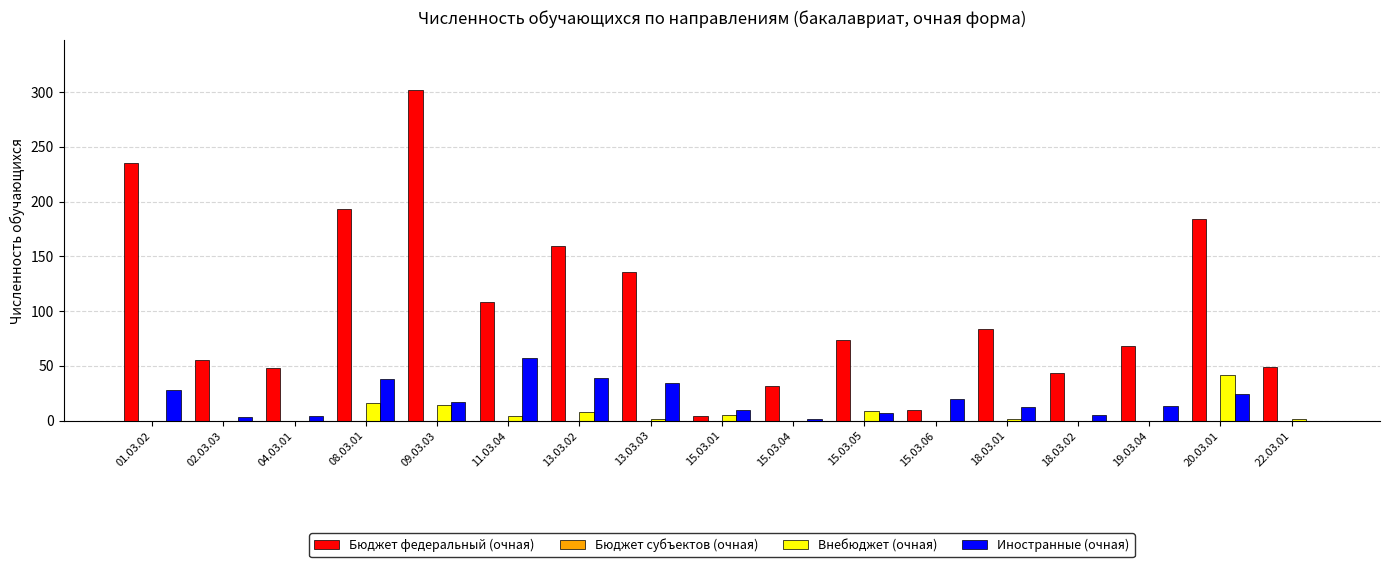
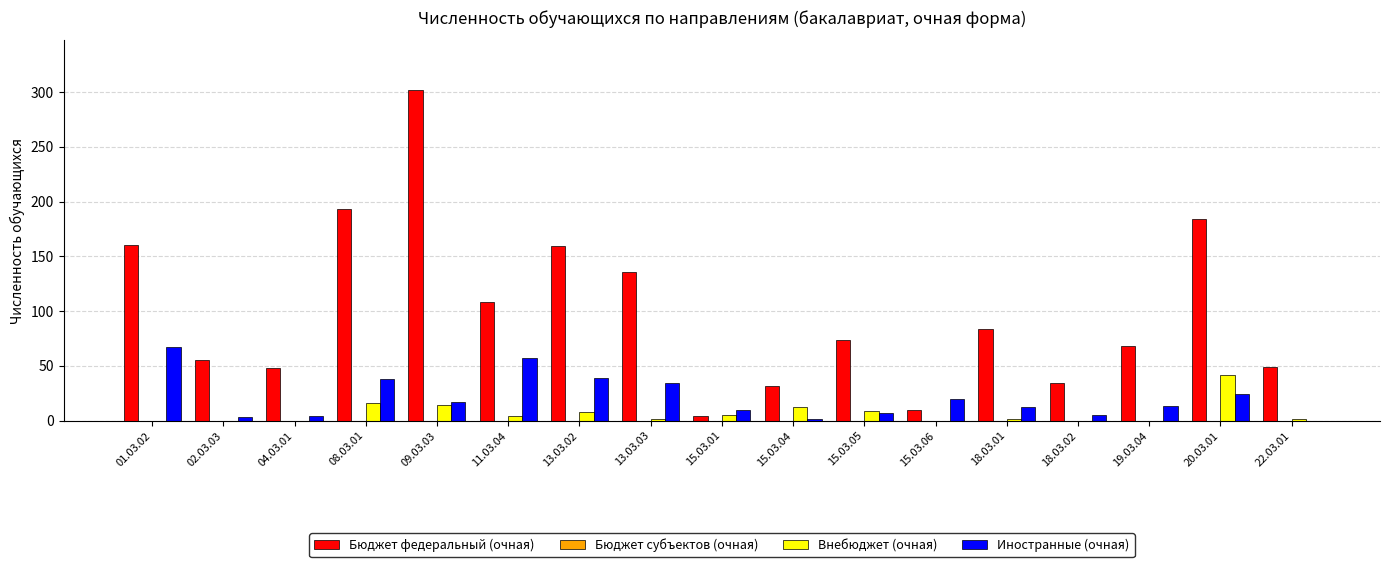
  {
    "Бюджет федеральный (очная)": {
-     "01.03.02": 235,
+     "01.03.02": 160,
      "02.03.03": 55,
      "04.03.01": 48,
      "08.03.01": 193,
      "09.03.03": 302,
      "11.03.04": 108,
      "13.03.02": 159,
      "13.03.03": 136,
      "15.03.01": 4,
      "15.03.04": 32,
      "15.03.05": 74,
      "15.03.06": 10,
      "18.03.01": 84,
-     "18.03.02": 43,
+     "18.03.02": 34,
      "19.03.04": 68,
      "20.03.01": 184,
      "22.03.01": 49
    },
    "Бюджет субъектов (очная)": {
      "01.03.02": 0,
      "02.03.03": 0,
      "04.03.01": 0,
      "08.03.01": 0,
      "09.03.03": 0,
      "11.03.04": 0,
      "13.03.02": 0,
      "13.03.03": 0,
      "15.03.01": 0,
      "15.03.04": 0,
      "15.03.05": 0,
      "15.03.06": 0,
      "18.03.01": 0,
      "18.03.02": 0,
      "19.03.04": 0,
      "20.03.01": 0,
      "22.03.01": 0
    },
    "Внебюджет (очная)": {
      "01.03.02": 0,
      "02.03.03": 0,
      "04.03.01": 0,
      "08.03.01": 16,
      "09.03.03": 14,
      "11.03.04": 4,
      "13.03.02": 8,
      "15.03.01": 5,
-     "15.03.04": 0,
+     "15.03.04": 12,
      "15.03.05": 9,
      "15.03.06": 0,
      "18.03.02": 0,
      "19.03.04": 0,
      "20.03.01": 42
    },
    "Иностранные (очная)": {
-     "01.03.02": 28,
+     "01.03.02": 67,
      "02.03.03": 3,
      "04.03.01": 4,
      "08.03.01": 38,
      "09.03.03": 17,
      "11.03.04": 57,
      "13.03.02": 39,
      "13.03.03": 34,
      "15.03.01": 10,
      "15.03.05": 7,
      "15.03.06": 20,
      "18.03.01": 12,
      "18.03.02": 5,
      "19.03.04": 13,
      "20.03.01": 24,
      "22.03.01": 0
    }
  }
